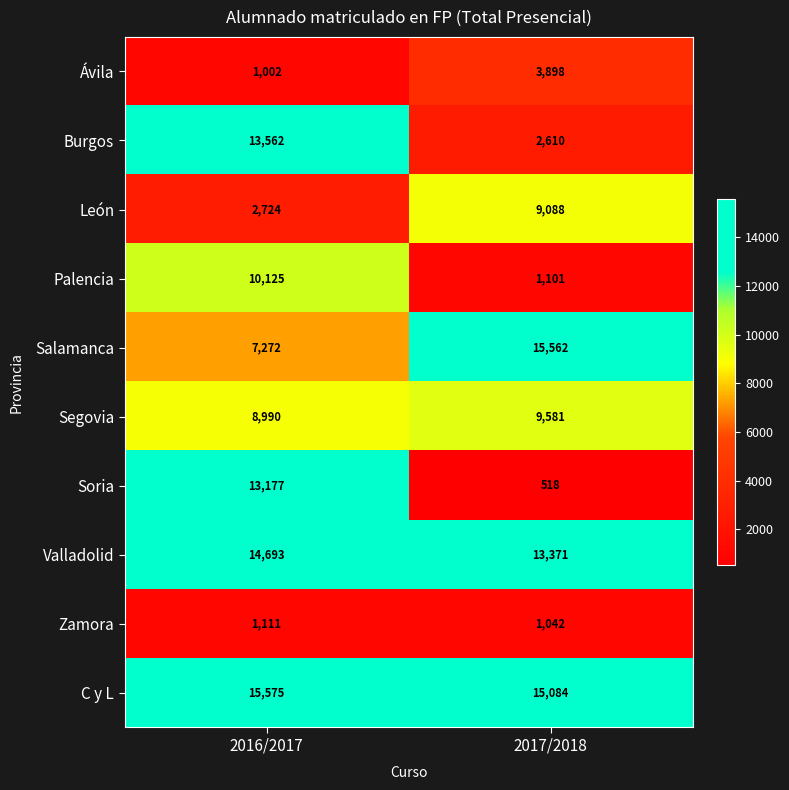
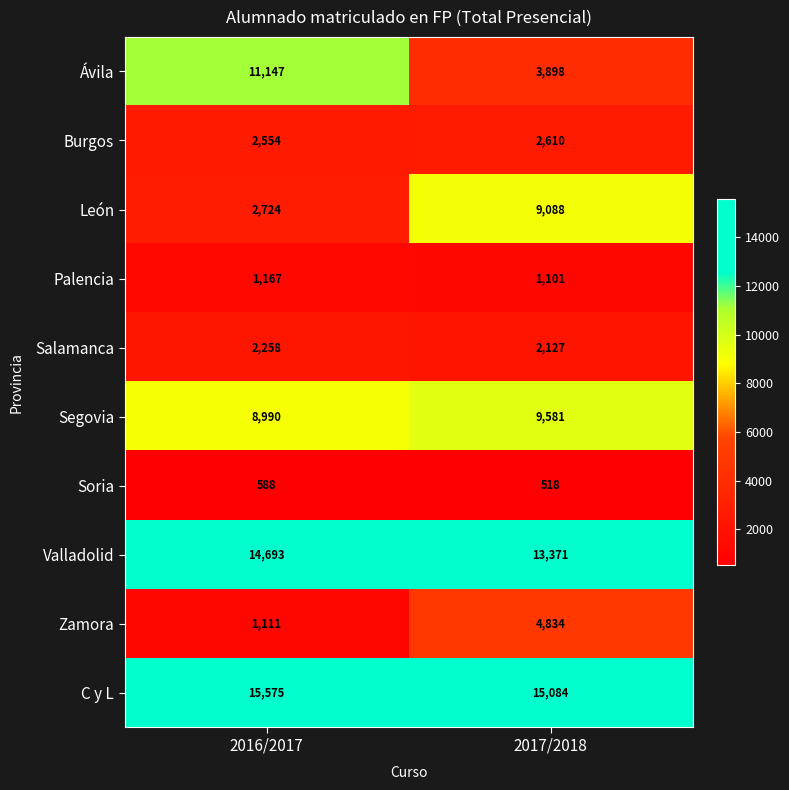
  {
    "Ávila": {
-     "2016/2017": "1,002",
+     "2016/2017": "11,147",
      "2017/2018": "3,898"
    },
    "Burgos": {
-     "2016/2017": "13,562",
+     "2016/2017": "2,554",
      "2017/2018": "2,610"
    },
    "León": {
      "2016/2017": "2,724",
      "2017/2018": "9,088"
    },
    "Palencia": {
-     "2016/2017": "10,125",
+     "2016/2017": "1,167",
      "2017/2018": "1,101"
    },
    "Salamanca": {
-     "2016/2017": "7,272",
-     "2017/2018": "15,562"
+     "2016/2017": "2,258",
+     "2017/2018": "2,127"
    },
    "Segovia": {
      "2016/2017": "8,990",
      "2017/2018": "9,581"
    },
    "Soria": {
-     "2016/2017": "13,177",
+     "2016/2017": "588",
      "2017/2018": "518"
    },
    "Valladolid": {
      "2016/2017": "14,693",
      "2017/2018": "13,371"
    },
    "Zamora": {
      "2016/2017": "1,111",
-     "2017/2018": "1,042"
+     "2017/2018": "4,834"
    },
    "C y L": {
      "2016/2017": "15,575",
      "2017/2018": "15,084"
    }
  }
